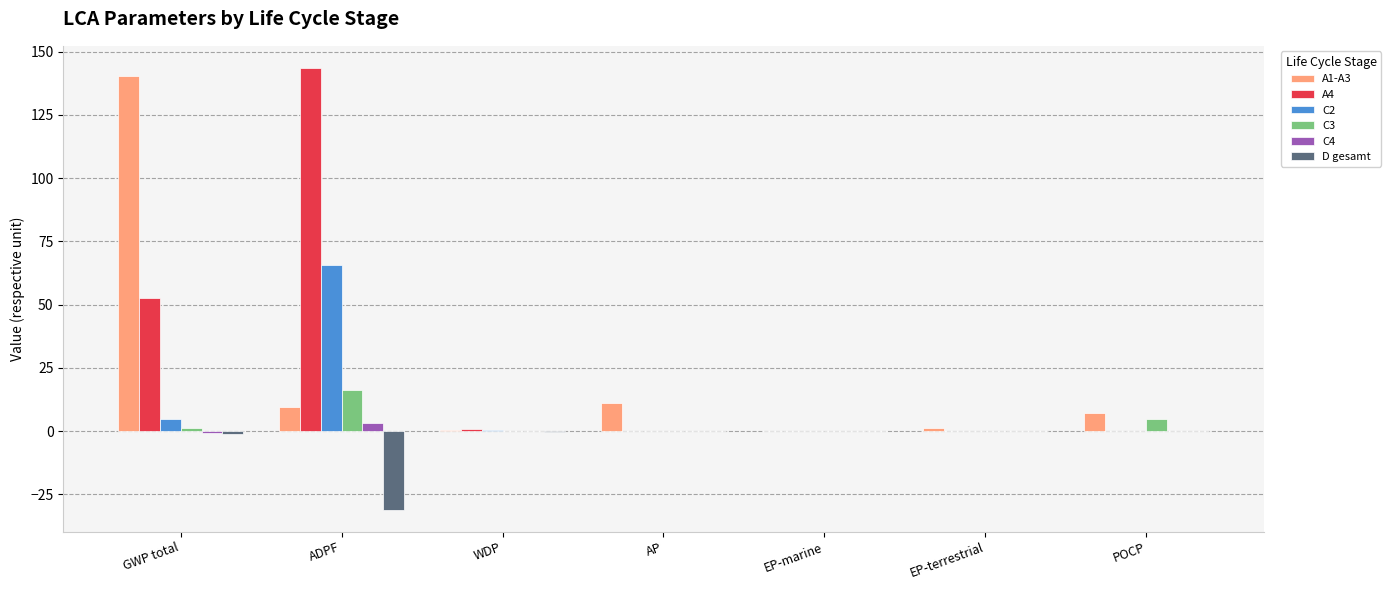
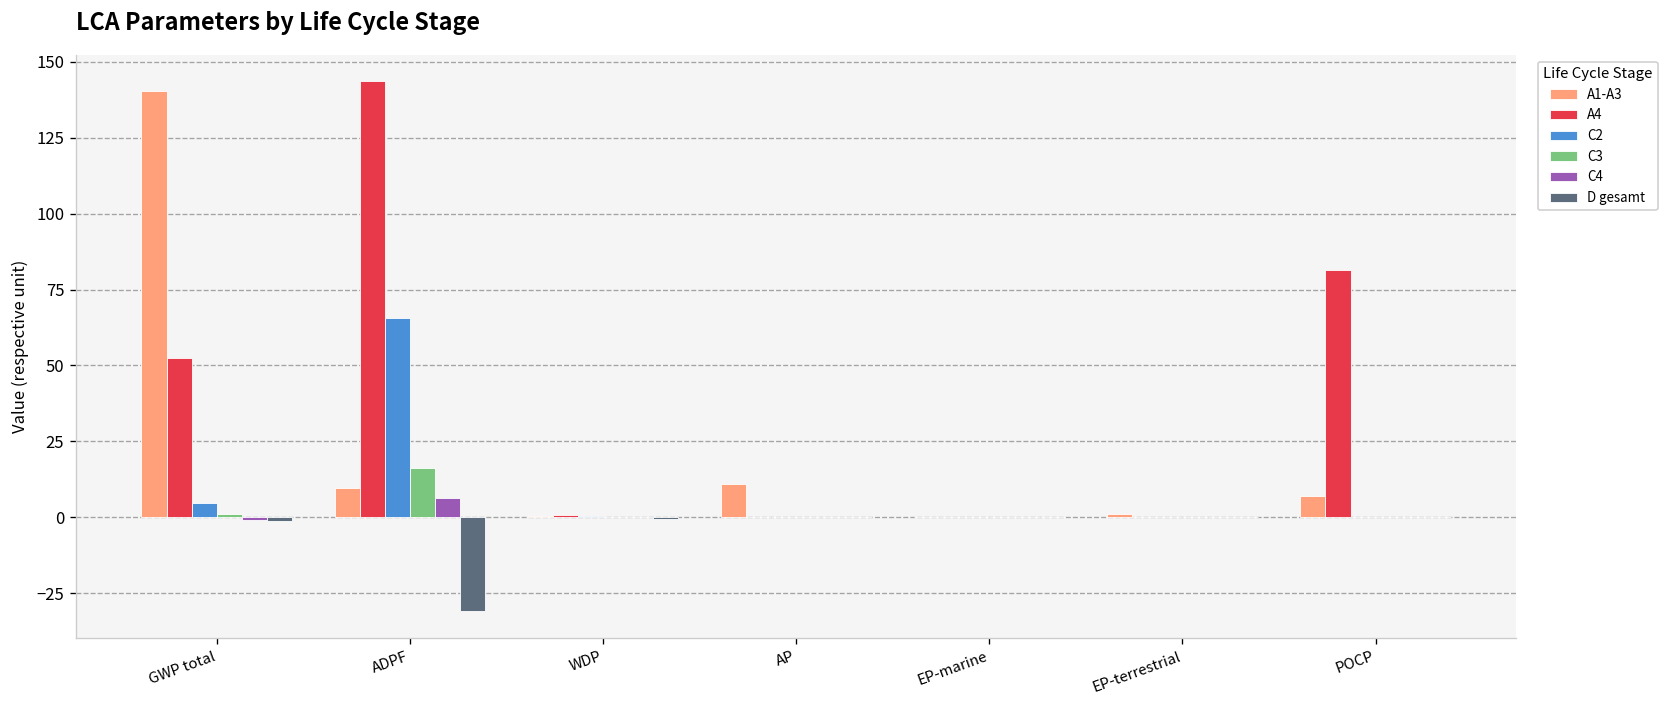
  {
    "A1-A3": {
      "GWP total": 140,
      "ADPF": 9,
      "AP": 11,
      "EP-terrestrial": 1,
      "POCP": 7
    },
    "A4": {
      "GWP total": 53,
      "ADPF": 144,
-     "POCP": 0
+     "POCP": 82
    },
    "C2": {
      "GWP total": 5,
      "ADPF": 66
    },
    "C3": {
      "GWP total": 1,
      "ADPF": 16,
-     "POCP": 5
+     "POCP": 0
    },
    "C4": {
-     "ADPF": 3
+     "ADPF": 6
    },
    "D gesamt": {
      "GWP total": -1,
      "ADPF": -31
    }
  }
